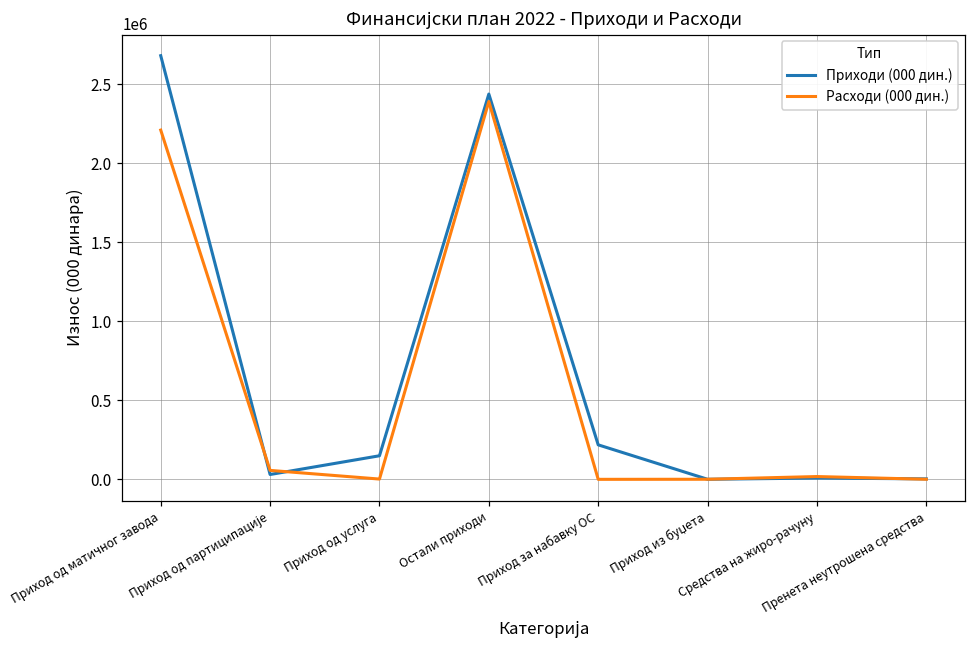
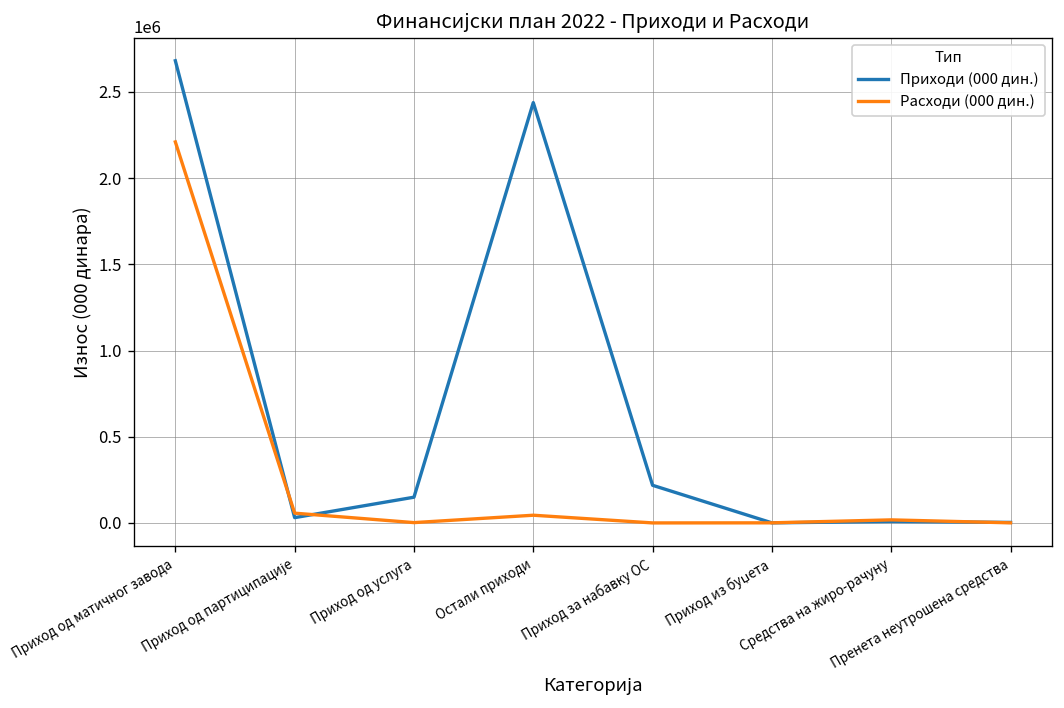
  {
    "Приходи (000 дин.)": {
      "Приход од матичног завода": 2680000,
      "Приход од партиципације": 30000,
      "Приход од услуга": 150000,
      "Остали приходи": 2440000,
      "Приход за набавку ОС": 220000
    },
    "Расходи (000 дин.)": {
      "Приход од матичног завода": 2210000,
      "Приход од партиципације": 60000,
      "Приход од услуга": 0,
-     "Остали приходи": 2390000,
+     "Остали приходи": 40000,
      "Приход за набавку ОС": 0
    }
  }
